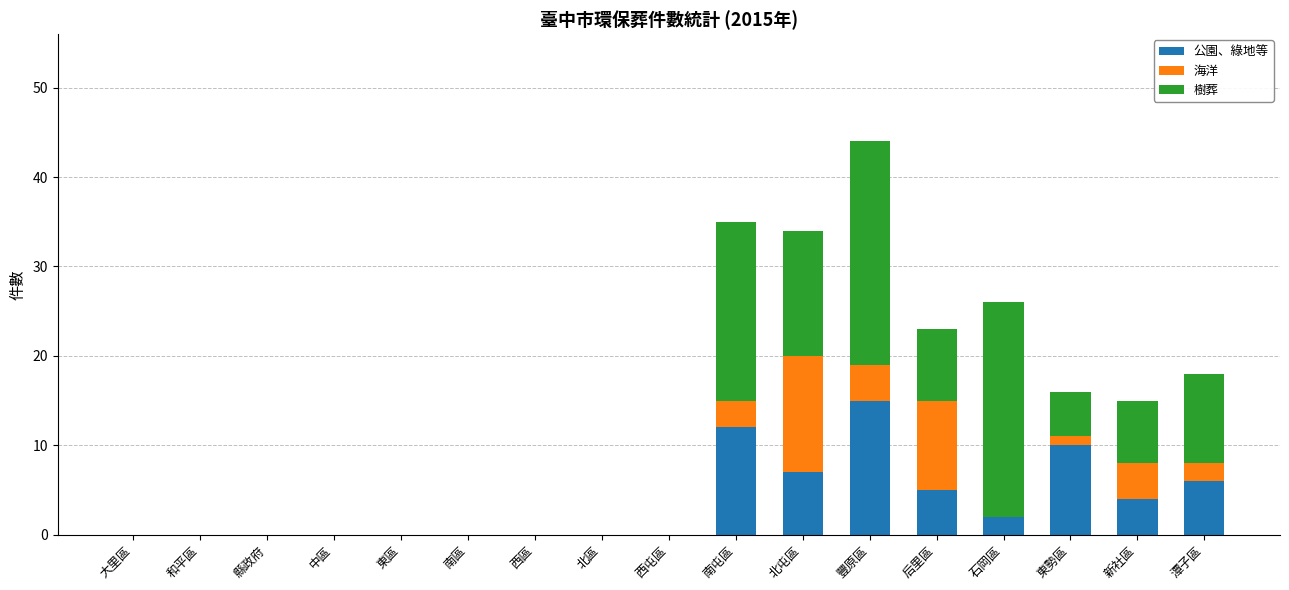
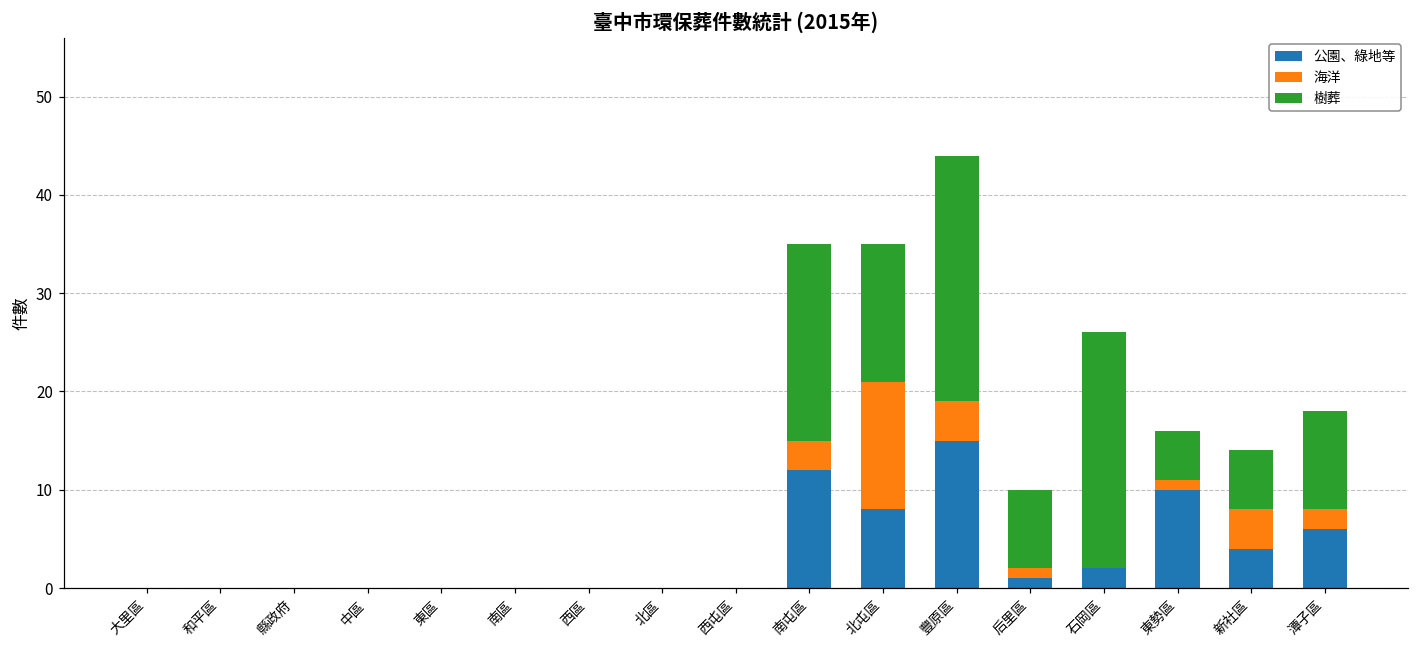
  {
    "公園、綠地等": {
      "大里區": 0,
      "和平區": 0,
      "縣政府": 0,
      "中區": 0,
      "東區": 0,
      "南區": 0,
      "西區": 0,
      "北區": 0,
      "西屯區": 0,
      "南屯區": 12,
-     "北屯區": 7,
+     "北屯區": 8,
      "豐原區": 15,
-     "后里區": 5,
+     "后里區": 1,
      "石岡區": 2,
      "東勢區": 10,
      "新社區": 4,
      "潭子區": 6
    },
    "海洋": {
      "大里區": 0,
      "和平區": 0,
      "縣政府": 0,
      "中區": 0,
      "東區": 0,
      "南區": 0,
      "西區": 0,
      "北區": 0,
      "西屯區": 0,
      "南屯區": 3,
      "北屯區": 13,
      "豐原區": 4,
-     "后里區": 10,
+     "后里區": 1,
      "石岡區": 0,
      "東勢區": 1,
      "新社區": 4,
      "潭子區": 2
    },
    "樹葬": {
      "大里區": 0,
      "和平區": 0,
      "縣政府": 0,
      "中區": 0,
      "東區": 0,
      "南區": 0,
      "西區": 0,
      "北區": 0,
      "西屯區": 0,
      "南屯區": 20,
      "北屯區": 14,
      "豐原區": 25,
      "后里區": 8,
      "石岡區": 24,
      "東勢區": 5,
-     "新社區": 7,
+     "新社區": 6,
      "潭子區": 10
    }
  }
